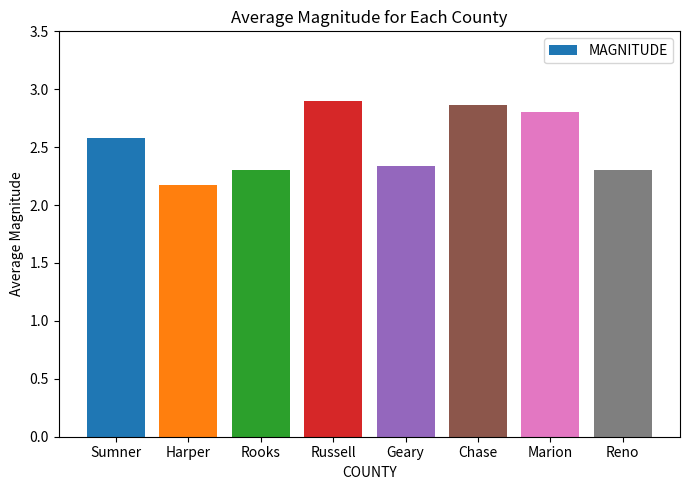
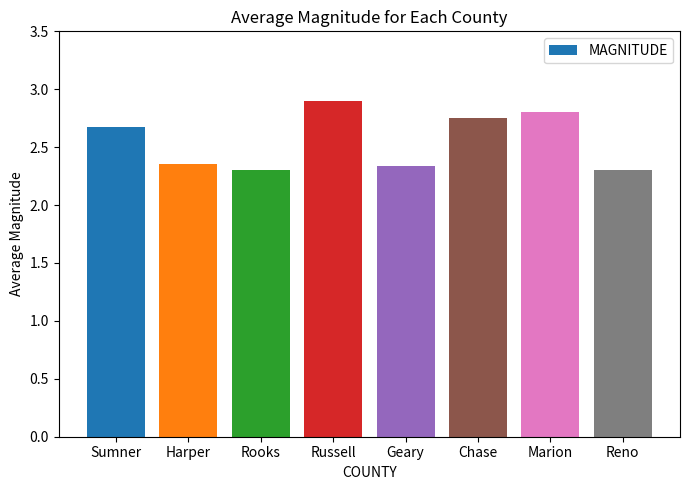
  {
-   "Sumner": 2.58,
-   "Harper": 2.18,
+   "Sumner": 2.67,
+   "Harper": 2.36,
    "Rooks": 2.30,
    "Russell": 2.90,
    "Geary": 2.34,
-   "Chase": 2.86,
+   "Chase": 2.75,
    "Marion": 2.80,
    "Reno": 2.30
  }
